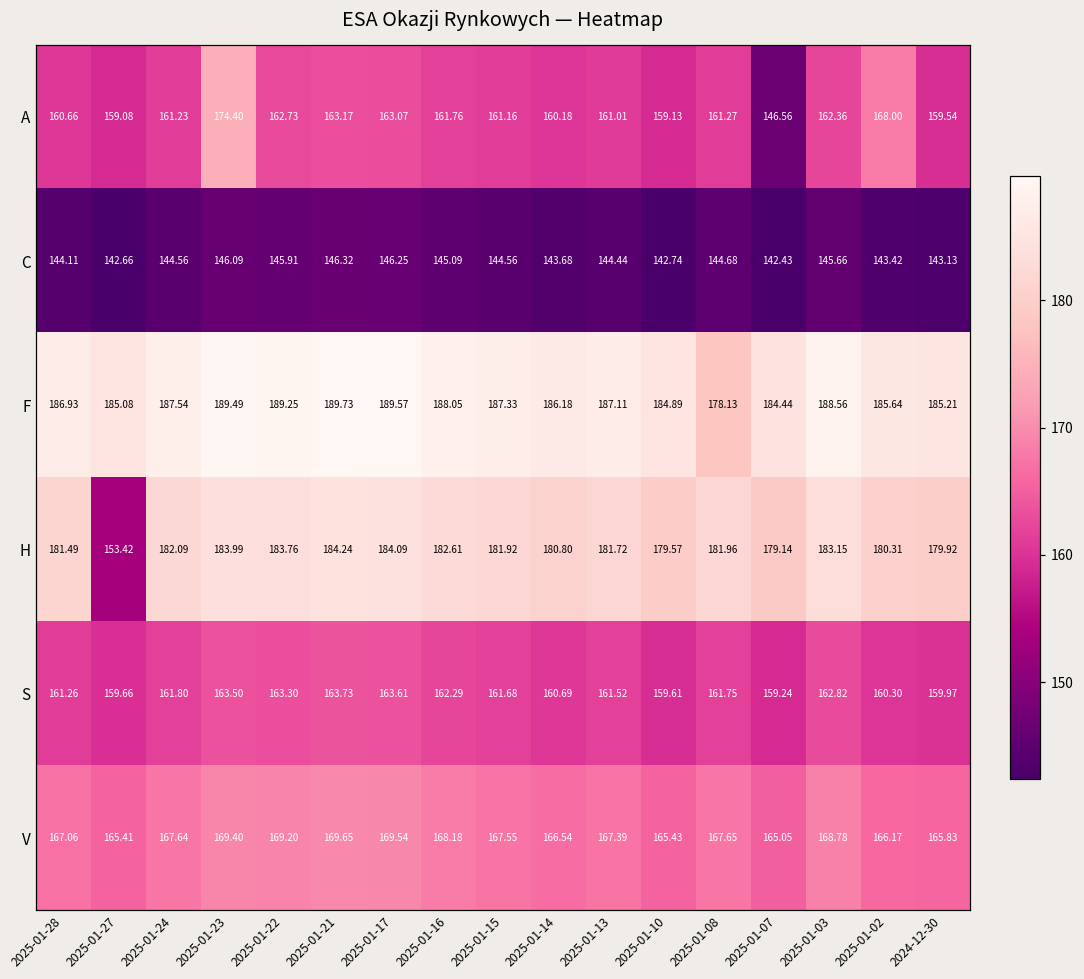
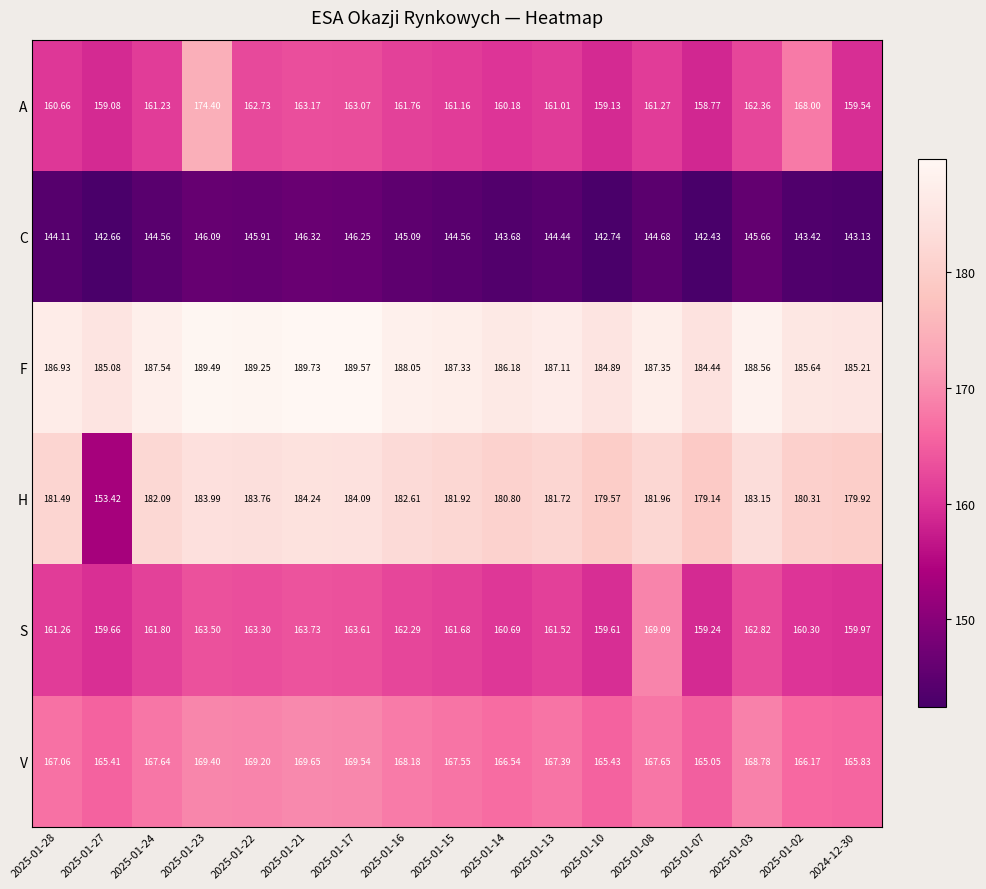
  {
    "A": {
      "2025-01-28": 160.66,
      "2025-01-27": 159.08,
      "2025-01-24": 161.23,
      "2025-01-23": 174.40,
      "2025-01-22": 162.73,
      "2025-01-21": 163.17,
      "2025-01-17": 163.07,
      "2025-01-16": 161.76,
      "2025-01-15": 161.16,
      "2025-01-14": 160.18,
      "2025-01-13": 161.01,
      "2025-01-10": 159.13,
      "2025-01-08": 161.27,
-     "2025-01-07": 146.56,
+     "2025-01-07": 158.77,
      "2025-01-03": 162.36,
      "2025-01-02": 168.00,
      "2024-12-30": 159.54
    },
    "C": {
      "2025-01-28": 144.11,
      "2025-01-27": 142.66,
      "2025-01-24": 144.56,
      "2025-01-23": 146.09,
      "2025-01-22": 145.91,
      "2025-01-21": 146.32,
      "2025-01-17": 146.25,
      "2025-01-16": 145.09,
      "2025-01-15": 144.56,
      "2025-01-14": 143.68,
      "2025-01-13": 144.44,
      "2025-01-10": 142.74,
      "2025-01-08": 144.68,
      "2025-01-07": 142.43,
      "2025-01-03": 145.66,
      "2025-01-02": 143.42,
      "2024-12-30": 143.13
    },
    "F": {
      "2025-01-28": 186.93,
      "2025-01-27": 185.08,
      "2025-01-24": 187.54,
      "2025-01-23": 189.49,
      "2025-01-22": 189.25,
      "2025-01-21": 189.73,
      "2025-01-17": 189.57,
      "2025-01-16": 188.05,
      "2025-01-15": 187.33,
      "2025-01-14": 186.18,
      "2025-01-13": 187.11,
      "2025-01-10": 184.89,
-     "2025-01-08": 178.13,
+     "2025-01-08": 187.35,
      "2025-01-07": 184.44,
      "2025-01-03": 188.56,
      "2025-01-02": 185.64,
      "2024-12-30": 185.21
    },
    "H": {
      "2025-01-28": 181.49,
      "2025-01-27": 153.42,
      "2025-01-24": 182.09,
      "2025-01-23": 183.99,
      "2025-01-22": 183.76,
      "2025-01-21": 184.24,
      "2025-01-17": 184.09,
      "2025-01-16": 182.61,
      "2025-01-15": 181.92,
      "2025-01-14": 180.80,
      "2025-01-13": 181.72,
      "2025-01-10": 179.57,
      "2025-01-08": 181.96,
      "2025-01-07": 179.14,
      "2025-01-03": 183.15,
      "2025-01-02": 180.31,
      "2024-12-30": 179.92
    },
    "S": {
      "2025-01-28": 161.26,
      "2025-01-27": 159.66,
      "2025-01-24": 161.80,
      "2025-01-23": 163.50,
      "2025-01-22": 163.30,
      "2025-01-21": 163.73,
      "2025-01-17": 163.61,
      "2025-01-16": 162.29,
      "2025-01-15": 161.68,
      "2025-01-14": 160.69,
      "2025-01-13": 161.52,
      "2025-01-10": 159.61,
-     "2025-01-08": 161.75,
+     "2025-01-08": 169.09,
      "2025-01-07": 159.24,
      "2025-01-03": 162.82,
      "2025-01-02": 160.30,
      "2024-12-30": 159.97
    },
    "V": {
      "2025-01-28": 167.06,
      "2025-01-27": 165.41,
      "2025-01-24": 167.64,
      "2025-01-23": 169.40,
      "2025-01-22": 169.20,
      "2025-01-21": 169.65,
      "2025-01-17": 169.54,
      "2025-01-16": 168.18,
      "2025-01-15": 167.55,
      "2025-01-14": 166.54,
      "2025-01-13": 167.39,
      "2025-01-10": 165.43,
      "2025-01-08": 167.65,
      "2025-01-07": 165.05,
      "2025-01-03": 168.78,
      "2025-01-02": 166.17,
      "2024-12-30": 165.83
    }
  }
